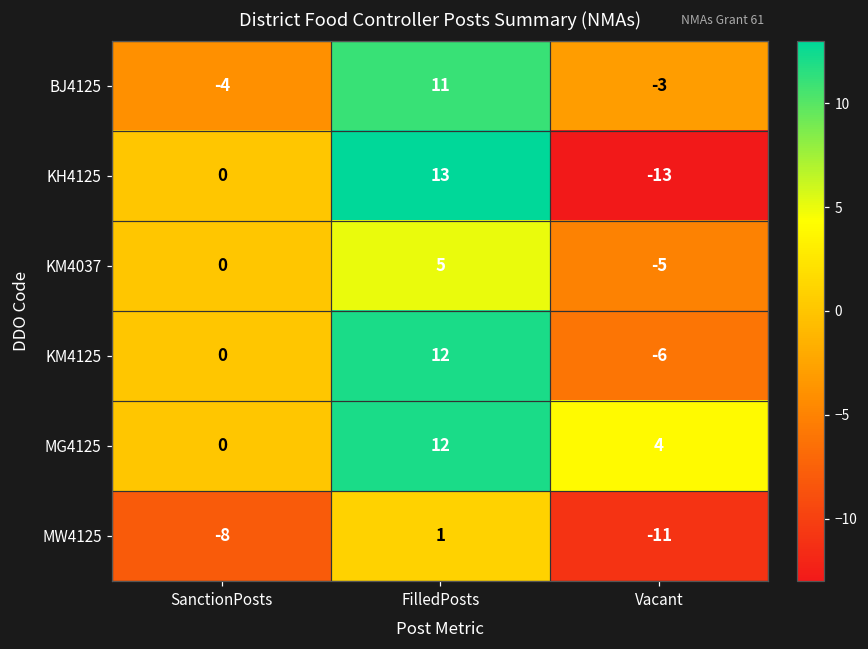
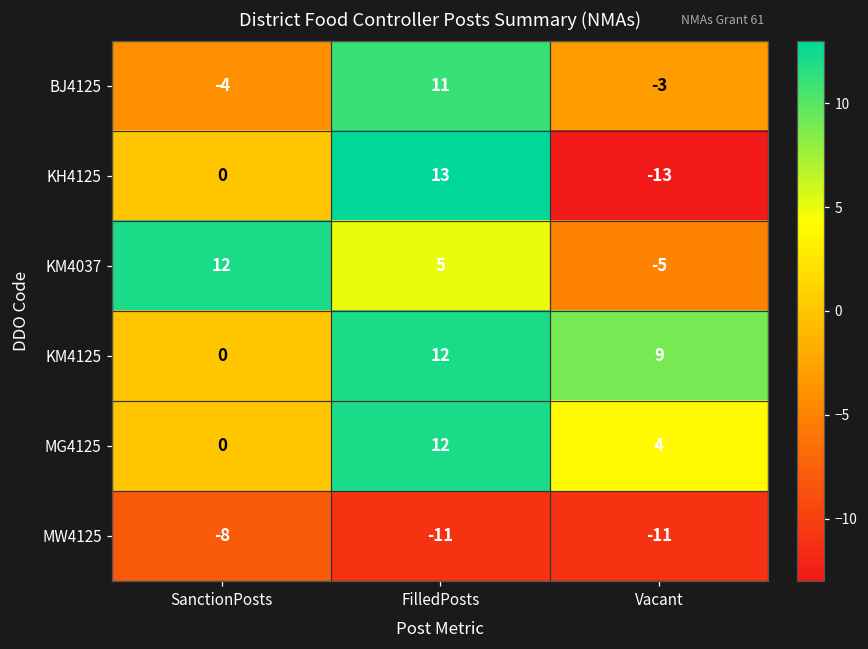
  {
    "BJ4125": {
      "SanctionPosts": -4,
      "FilledPosts": 11,
      "Vacant": -3
    },
    "KH4125": {
      "SanctionPosts": 0,
      "FilledPosts": 13,
      "Vacant": -13
    },
    "KM4037": {
-     "SanctionPosts": 0,
+     "SanctionPosts": 12,
      "FilledPosts": 5,
      "Vacant": -5
    },
    "KM4125": {
      "SanctionPosts": 0,
      "FilledPosts": 12,
-     "Vacant": -6
+     "Vacant": 9
    },
    "MG4125": {
      "SanctionPosts": 0,
      "FilledPosts": 12,
      "Vacant": 4
    },
    "MW4125": {
      "SanctionPosts": -8,
-     "FilledPosts": 1,
+     "FilledPosts": -11,
      "Vacant": -11
    }
  }
